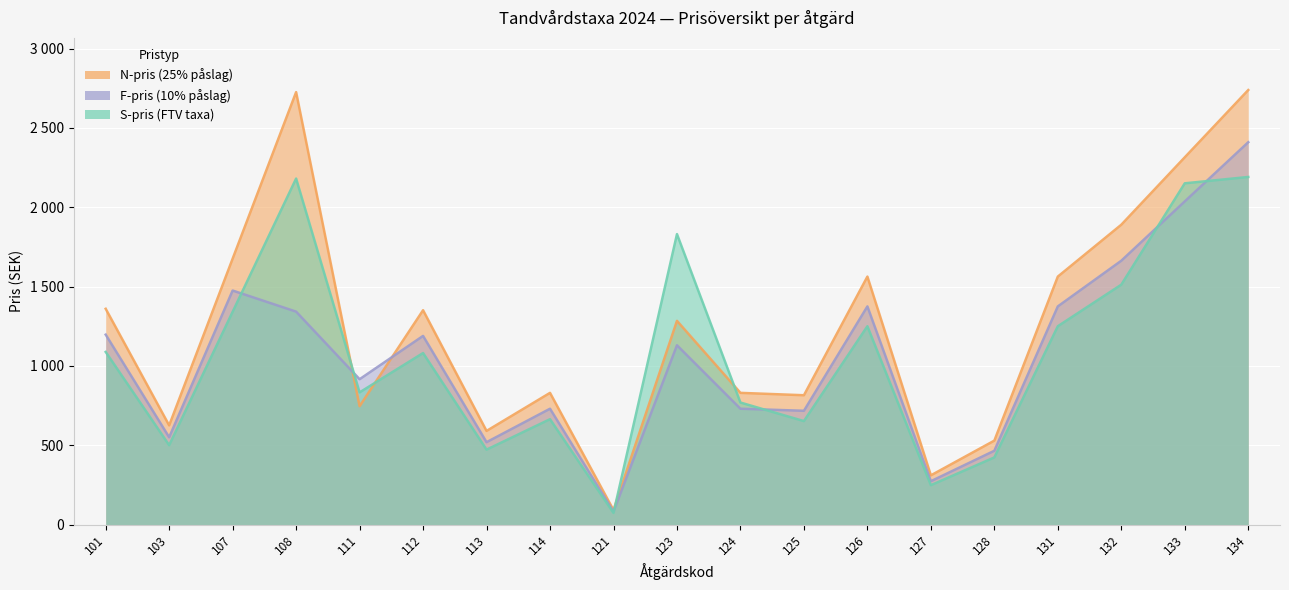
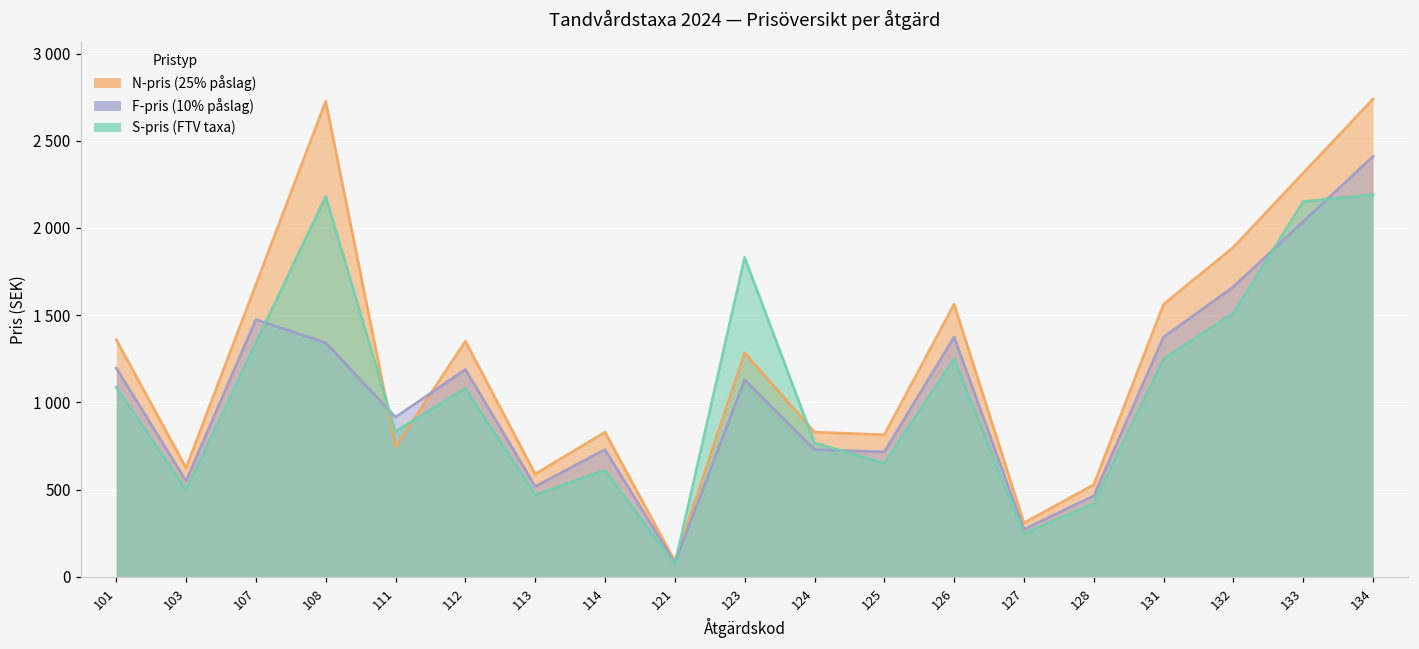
  {
    "N-pris (25% påslag)": {
      "101": 1360,
      "103": 630,
      "107": 1680,
      "108": 2730,
      "111": 750,
      "112": 1350,
      "113": 590,
      "114": 830,
      "123": 1280,
      "124": 830,
      "125": 820,
      "126": 1560,
      "127": 310,
      "128": 530,
      "131": 1560,
      "132": 1890,
      "133": 2320,
      "134": 2740
    },
    "F-pris (10% påslag)": {
      "101": 1200,
      "103": 550,
      "107": 1480,
      "108": 1340,
      "111": 920,
      "112": 1190,
      "113": 520,
      "114": 730,
      "123": 1130,
      "124": 730,
      "125": 720,
      "126": 1380,
      "127": 270,
      "128": 470,
      "131": 1380,
      "132": 1660,
      "133": 2040,
      "134": 2410
    },
    "S-pris (FTV taxa)": {
      "101": 1090,
      "103": 500,
      "107": 1340,
      "108": 2180,
      "111": 830,
      "112": 1080,
      "113": 470,
-     "114": 660,
+     "114": 610,
      "123": 1830,
      "124": 770,
      "125": 650,
      "126": 1250,
      "127": 250,
      "128": 420,
      "131": 1250,
      "132": 1510,
      "133": 2150,
      "134": 2190
    }
  }
